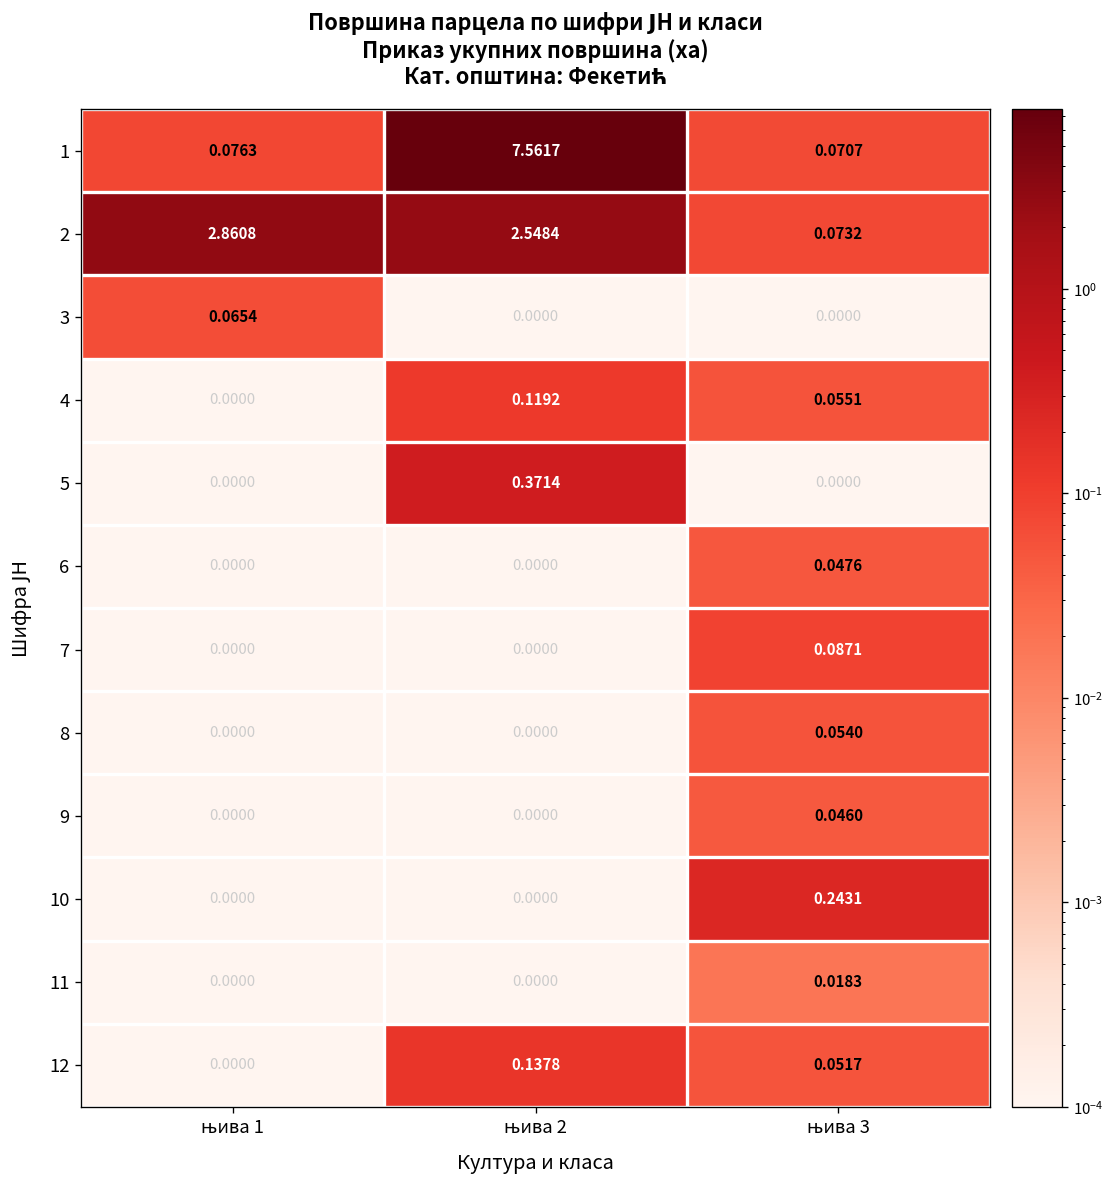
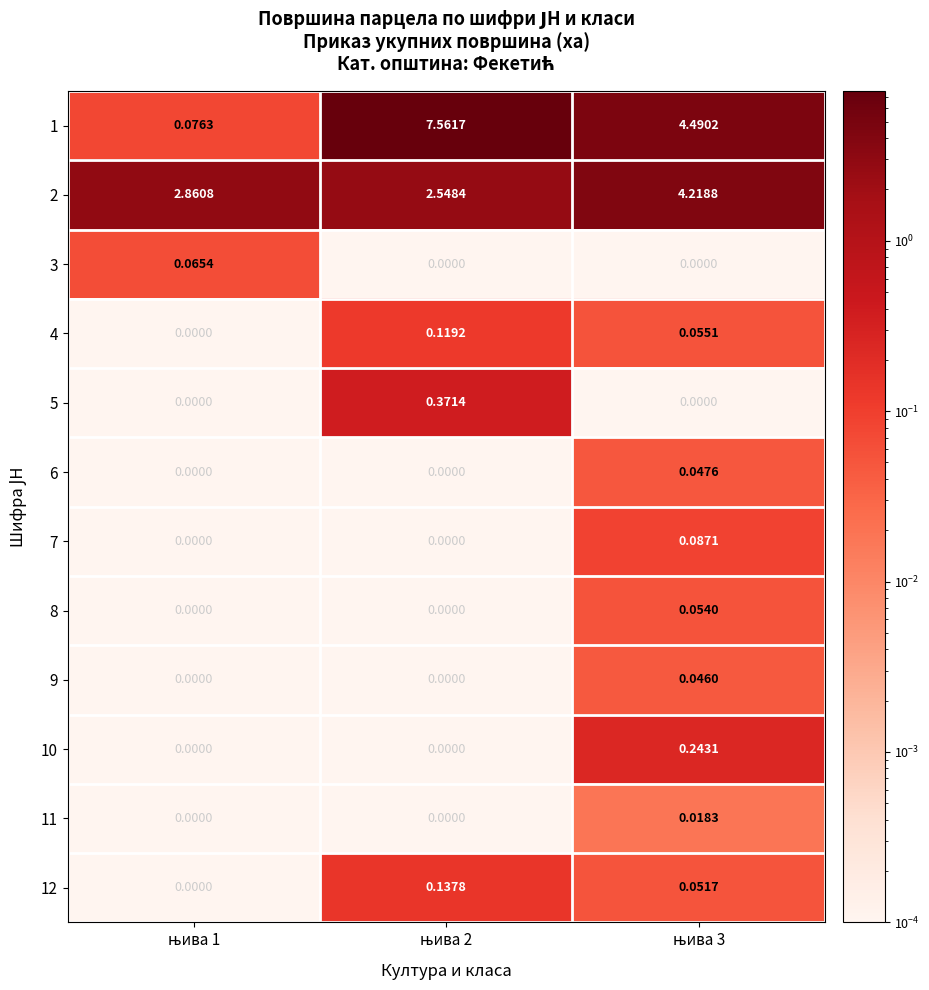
  {
    "1": {
      "њива 1": 0.0763,
      "њива 2": 7.5617,
-     "њива 3": 0.0707
+     "њива 3": 4.4902
    },
    "2": {
      "њива 1": 2.8608,
      "њива 2": 2.5484,
-     "њива 3": 0.0732
+     "њива 3": 4.2188
    },
    "3": {
      "њива 1": 0.0654,
      "њива 2": 0.0000,
      "њива 3": 0.0000
    },
    "4": {
      "њива 1": 0.0000,
      "њива 2": 0.1192,
      "њива 3": 0.0551
    },
    "5": {
      "њива 1": 0.0000,
      "њива 2": 0.3714,
      "њива 3": 0.0000
    },
    "6": {
      "њива 1": 0.0000,
      "њива 2": 0.0000,
      "њива 3": 0.0476
    },
    "7": {
      "њива 1": 0.0000,
      "њива 2": 0.0000,
      "њива 3": 0.0871
    },
    "8": {
      "њива 1": 0.0000,
      "њива 2": 0.0000,
      "њива 3": 0.0540
    },
    "9": {
      "њива 1": 0.0000,
      "њива 2": 0.0000,
      "њива 3": 0.0460
    },
    "10": {
      "њива 1": 0.0000,
      "њива 2": 0.0000,
      "њива 3": 0.2431
    },
    "11": {
      "њива 1": 0.0000,
      "њива 2": 0.0000,
      "њива 3": 0.0183
    },
    "12": {
      "њива 1": 0.0000,
      "њива 2": 0.1378,
      "њива 3": 0.0517
    }
  }
